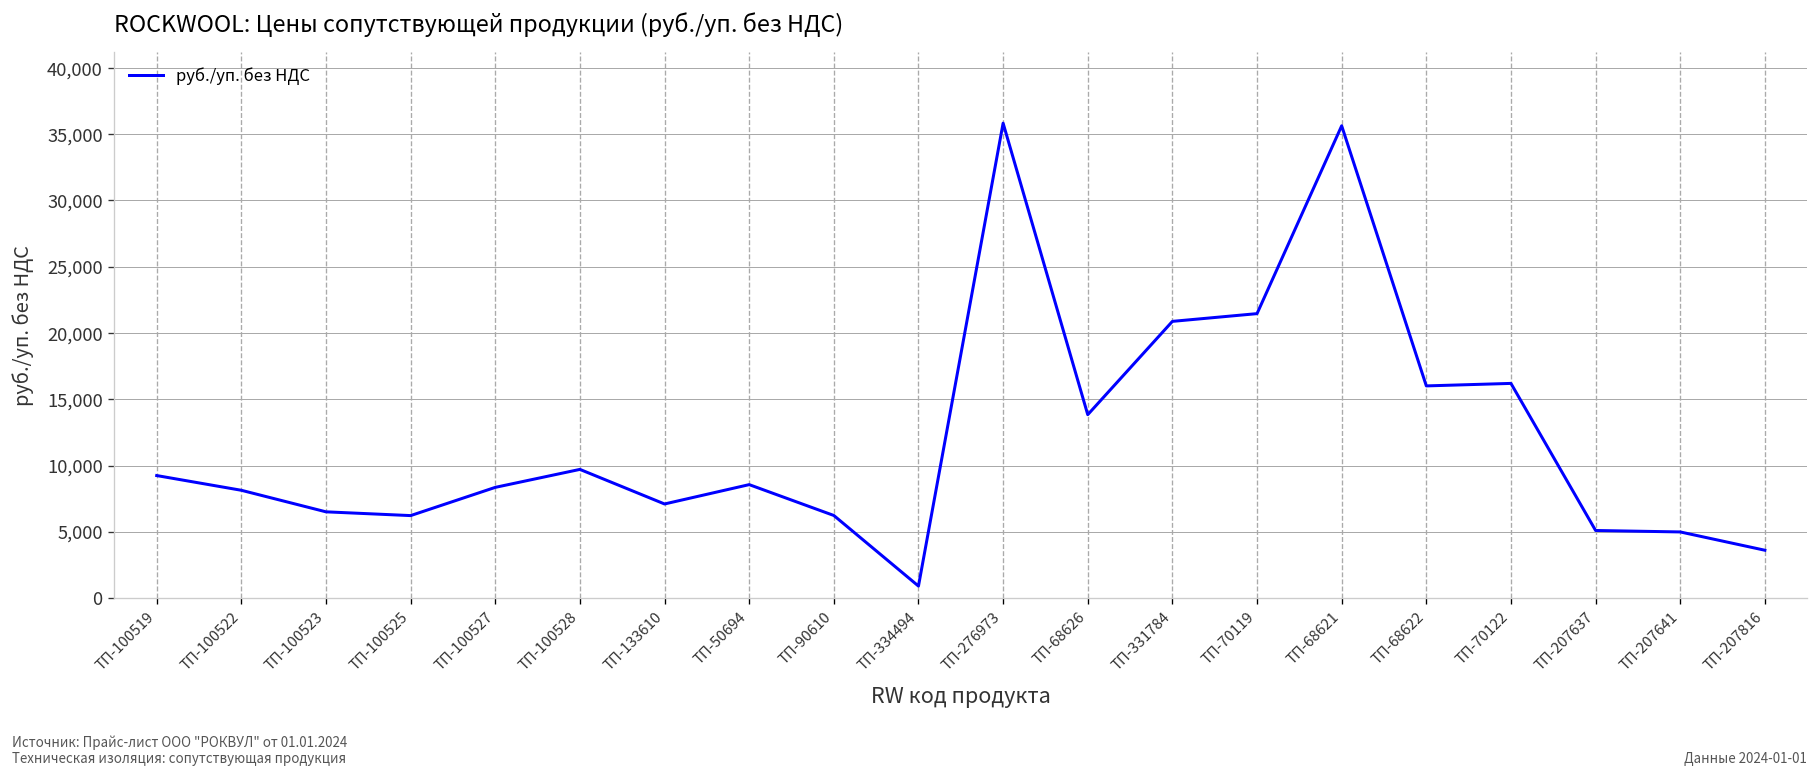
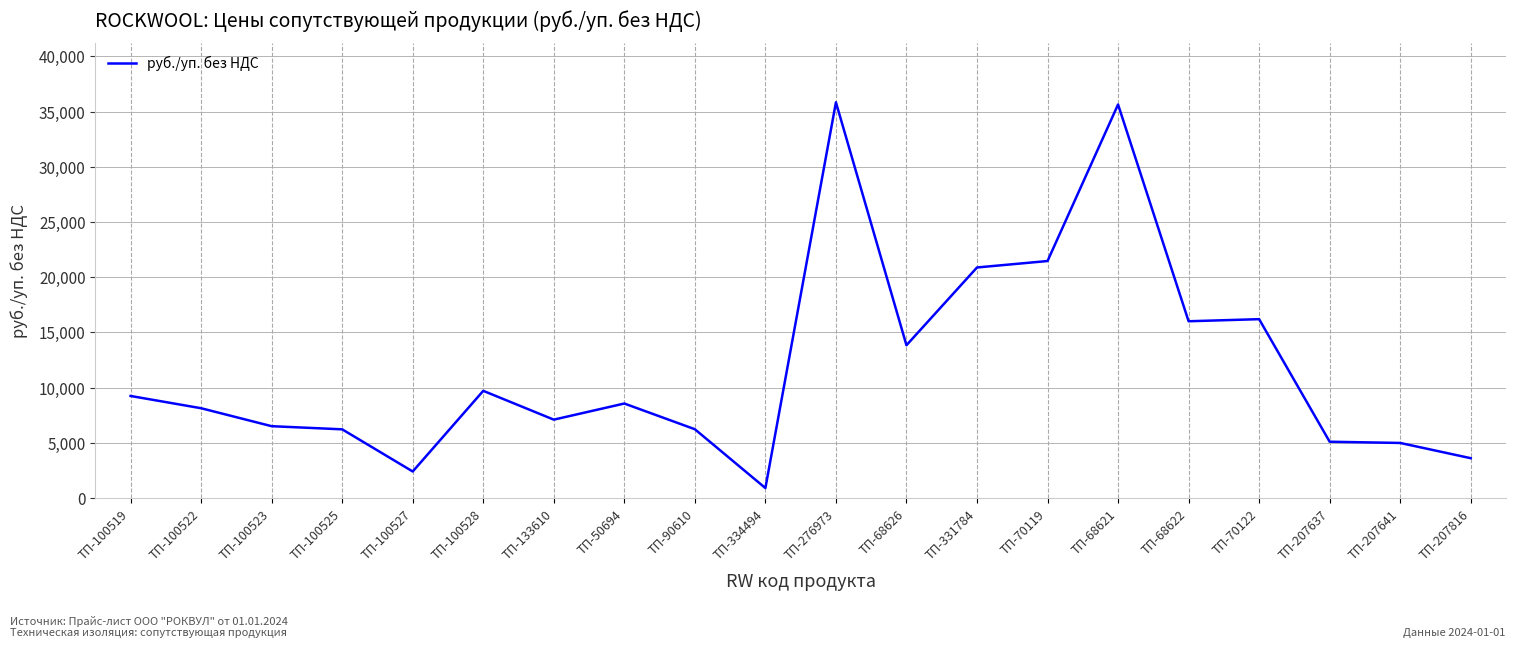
  {
    "ТП-100519": "9,200",
    "ТП-100522": "8,100",
    "ТП-100523": "6,500",
    "ТП-100525": "6,200",
-   "ТП-100527": "8,400",
+   "ТП-100527": "2,400",
    "ТП-100528": "9,700",
    "ТП-133610": "7,100",
    "ТП-50694": "8,600",
    "ТП-90610": "6,200",
    "ТП-334494": "900",
    "ТП-276973": "35,800",
    "ТП-68626": "13,800",
    "ТП-331784": "20,900",
    "ТП-70119": "21,500",
    "ТП-68621": "35,600",
    "ТП-68622": "16,000",
    "ТП-70122": "16,200",
    "ТП-207637": "5,100",
    "ТП-207641": "5,000",
    "ТП-207816": "3,600"
  }
